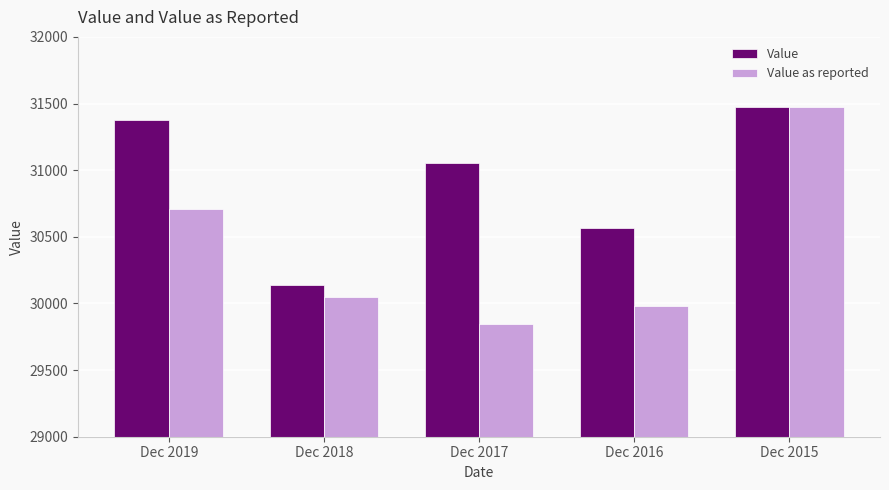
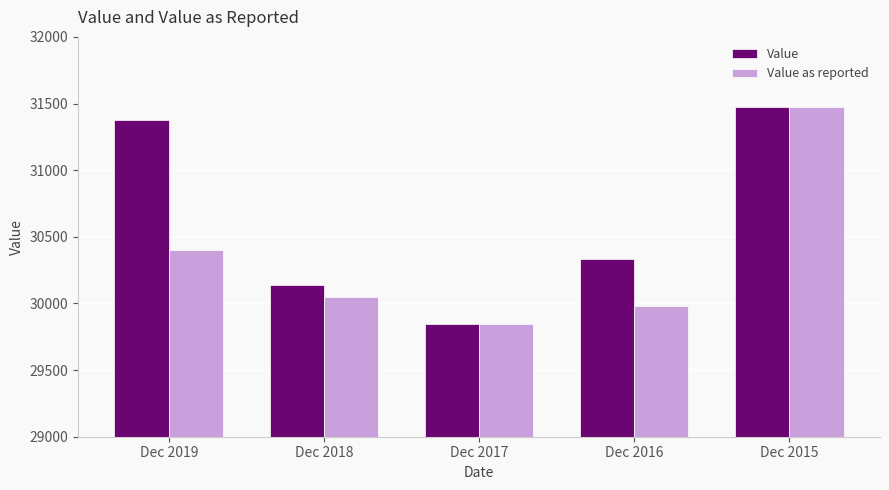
  {
    "Value": {
      "Dec 2019": 31380,
      "Dec 2018": 30130,
-     "Dec 2017": 31050,
-     "Dec 2016": 30570,
+     "Dec 2017": 29840,
+     "Dec 2016": 30330,
      "Dec 2015": 31480
    },
    "Value as reported": {
-     "Dec 2019": 30710,
+     "Dec 2019": 30400,
      "Dec 2018": 30050,
      "Dec 2017": 29840,
      "Dec 2016": 29980,
      "Dec 2015": 31480
    }
  }
